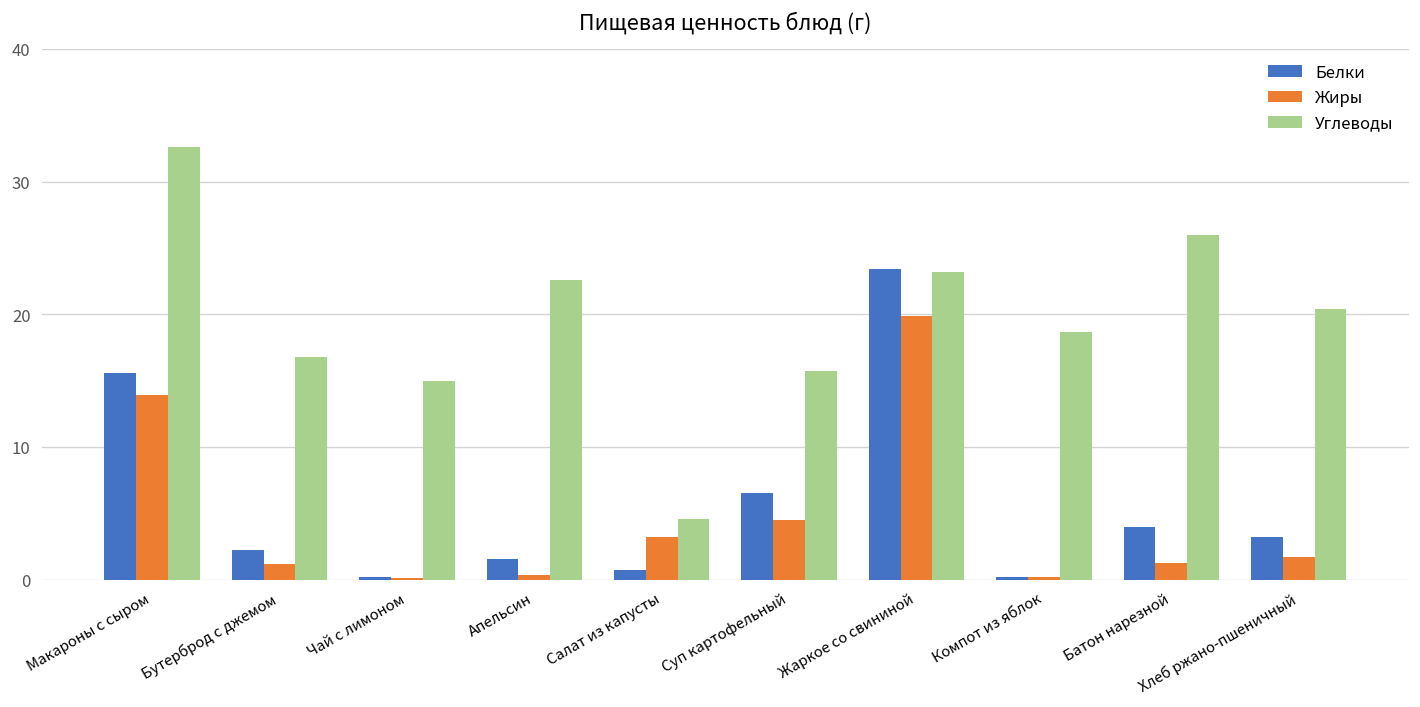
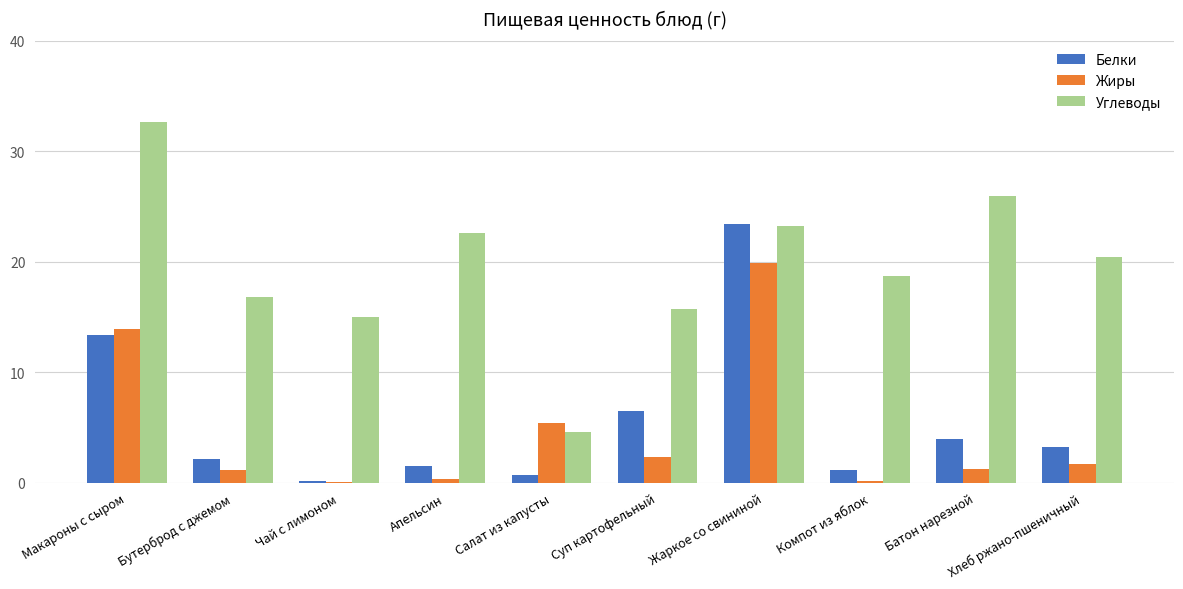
  {
    "Белки": {
-     "Макароны с сыром": 15.6,
+     "Макароны с сыром": 13.4,
      "Бутерброд с джемом": 2.2,
      "Апельсин": 1.5,
      "Салат из капусты": 0.7,
      "Суп картофельный": 6.5,
      "Жаркое со свининой": 23.4,
-     "Компот из яблок": 0.2,
+     "Компот из яблок": 1.2,
      "Батон нарезной": 4.0,
      "Хлеб ржано-пшеничный": 3.2
    },
    "Жиры": {
      "Макароны с сыром": 13.9,
      "Бутерброд с джемом": 1.2,
      "Апельсин": 0.3,
-     "Салат из капусты": 3.2,
-     "Суп картофельный": 4.5,
+     "Салат из капусты": 5.4,
+     "Суп картофельный": 2.4,
      "Жаркое со свининой": 19.9,
      "Батон нарезной": 1.2,
      "Хлеб ржано-пшеничный": 1.7
    },
    "Углеводы": {
      "Макароны с сыром": 32.6,
      "Бутерброд с джемом": 16.8,
      "Чай с лимоном": 15.0,
      "Апельсин": 22.6,
      "Салат из капусты": 4.6,
      "Суп картофельный": 15.7,
      "Жаркое со свининой": 23.2,
      "Компот из яблок": 18.7,
      "Батон нарезной": 26.0,
      "Хлеб ржано-пшеничный": 20.4
    }
  }
